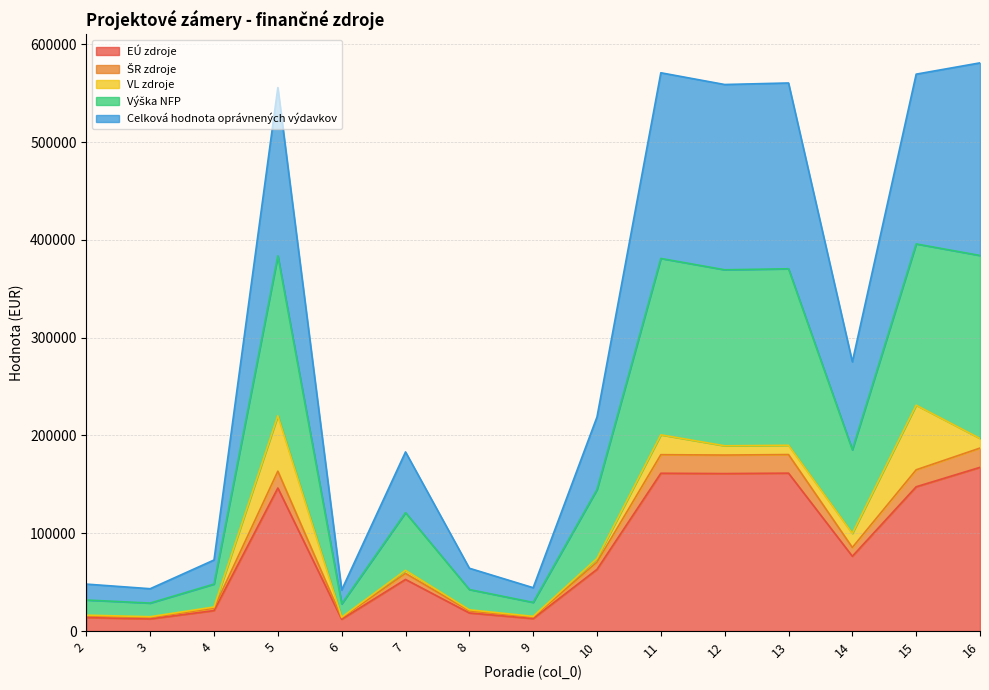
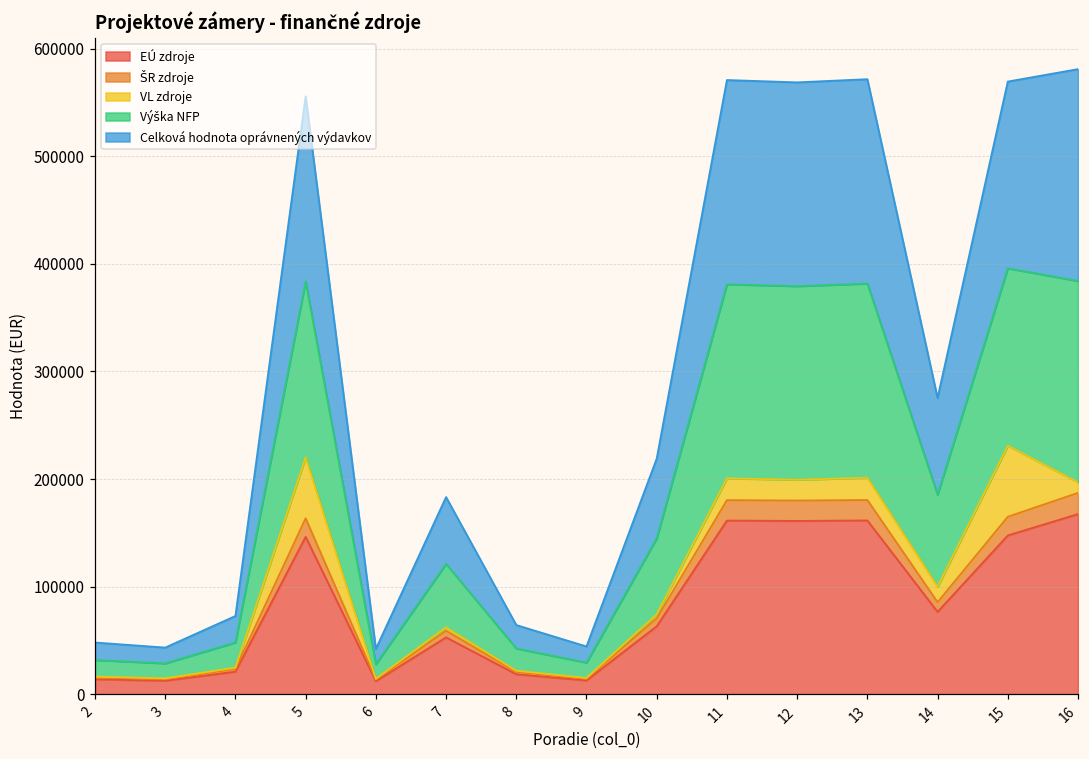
  {
    "VL zdroje": {
      "5": 60000,
      "7": 0,
      "10": 0,
      "11": 20000,
-     "12": 10000,
-     "13": 10000,
+     "12": 20000,
+     "13": 20000,
      "14": 10000,
      "15": 70000,
      "16": 10000
    },
    "Výška NFP": {
      "2": 20000,
      "3": 10000,
      "4": 20000,
      "5": 160000,
      "6": 10000,
      "7": 60000,
      "8": 20000,
      "9": 10000,
      "10": 70000,
      "11": 180000,
      "12": 180000,
      "13": 180000,
      "14": 90000,
      "15": 160000,
      "16": 190000
    },
    "Celková hodnota oprávnených výdavkov": {
      "2": 20000,
      "3": 10000,
      "4": 20000,
      "6": 10000,
      "7": 60000,
      "8": 20000,
      "9": 20000,
      "10": 70000,
      "11": 190000,
      "12": 190000,
      "13": 190000,
      "14": 90000,
      "15": 170000,
      "16": 200000
    }
  }
